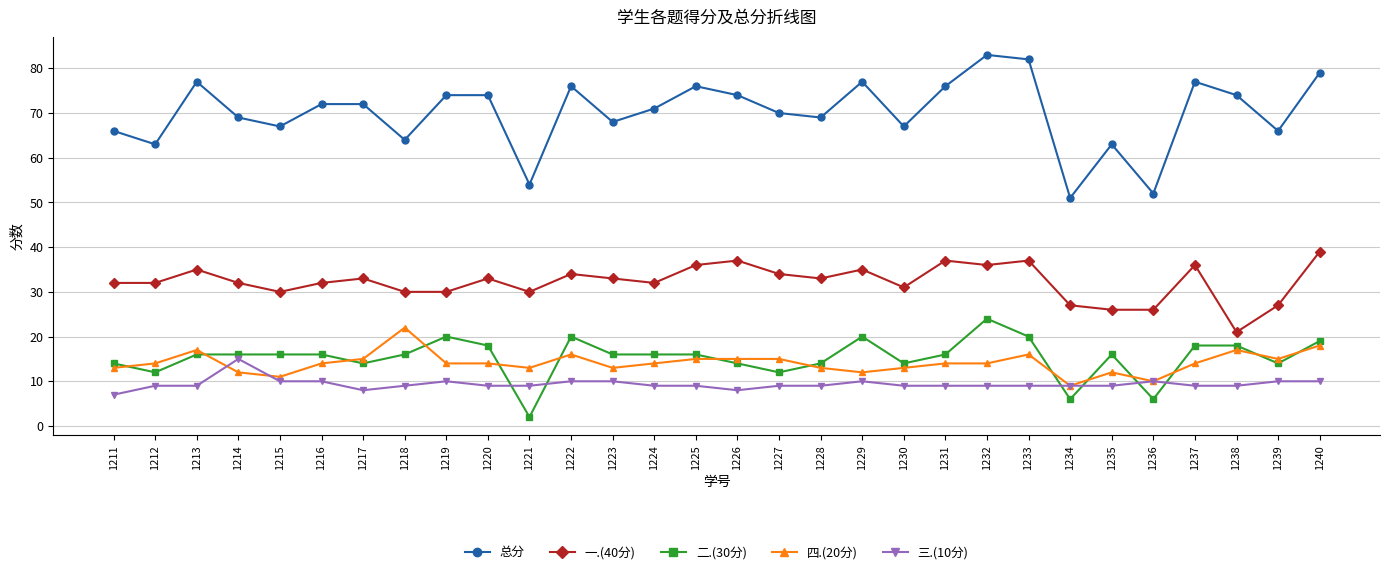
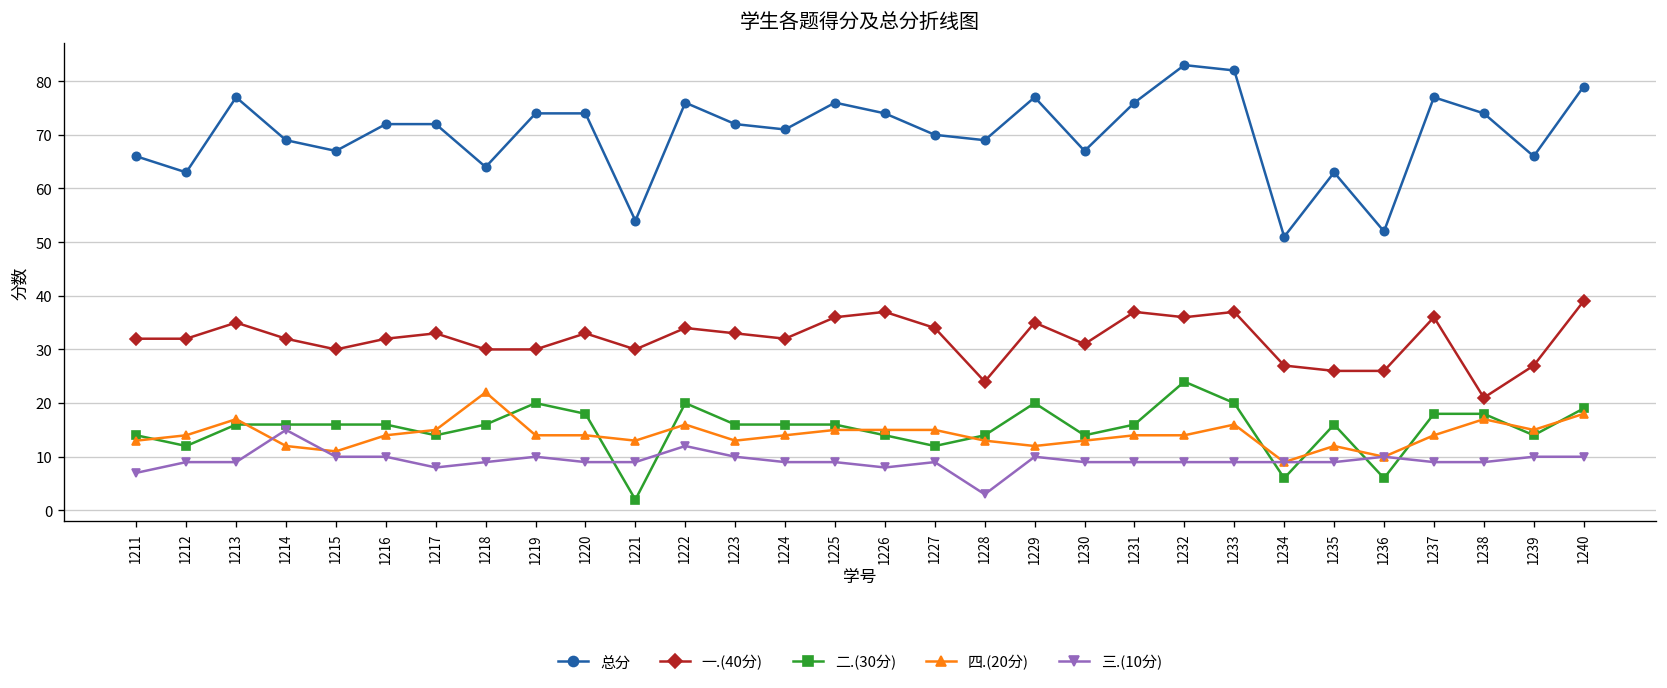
  {
    "总分": {
      "1211": 66,
      "1212": 63,
      "1213": 77,
      "1214": 69,
      "1215": 67,
      "1216": 72,
      "1217": 72,
      "1218": 64,
      "1219": 74,
      "1220": 74,
      "1221": 54,
      "1222": 76,
-     "1223": 68,
+     "1223": 72,
      "1224": 71,
      "1225": 76,
      "1226": 74,
      "1227": 70,
      "1228": 69,
      "1229": 77,
      "1230": 67,
      "1231": 76,
      "1232": 83,
      "1233": 82,
      "1234": 51,
      "1235": 63,
      "1236": 52,
      "1237": 77,
      "1238": 74,
      "1239": 66,
      "1240": 79
    },
    "一.(40分)": {
      "1211": 32,
      "1212": 32,
      "1213": 35,
      "1214": 32,
      "1215": 30,
      "1216": 32,
      "1217": 33,
      "1218": 30,
      "1219": 30,
      "1220": 33,
      "1221": 30,
      "1222": 34,
      "1223": 33,
      "1224": 32,
      "1225": 36,
      "1226": 37,
      "1227": 34,
-     "1228": 33,
+     "1228": 24,
      "1229": 35,
      "1230": 31,
      "1231": 37,
      "1232": 36,
      "1233": 37,
      "1234": 27,
      "1235": 26,
      "1236": 26,
      "1237": 36,
      "1238": 21,
      "1239": 27,
      "1240": 39
    },
    "二.(30分)": {
      "1211": 14,
      "1212": 12,
      "1213": 16,
      "1214": 16,
      "1215": 16,
      "1216": 16,
      "1217": 14,
      "1218": 16,
      "1219": 20,
      "1220": 18,
      "1221": 2,
      "1222": 20,
      "1223": 16,
      "1224": 16,
      "1225": 16,
      "1226": 14,
      "1227": 12,
      "1228": 14,
      "1229": 20,
      "1230": 14,
      "1231": 16,
      "1232": 24,
      "1233": 20,
      "1234": 6,
      "1235": 16,
      "1236": 6,
      "1237": 18,
      "1238": 18,
      "1239": 14,
      "1240": 19
    },
    "四.(20分)": {
      "1211": 13,
      "1212": 14,
      "1213": 17,
      "1214": 12,
      "1215": 11,
      "1216": 14,
      "1217": 15,
      "1218": 22,
      "1219": 14,
      "1220": 14,
      "1221": 13,
      "1222": 16,
      "1223": 13,
      "1224": 14,
      "1225": 15,
      "1226": 15,
      "1227": 15,
      "1228": 13,
      "1229": 12,
      "1230": 13,
      "1231": 14,
      "1232": 14,
      "1233": 16,
      "1235": 12,
      "1237": 14,
      "1238": 17,
      "1239": 15,
      "1240": 18
    },
    "三.(10分)": {
      "1211": 7,
      "1212": 9,
      "1213": 9,
      "1214": 15,
      "1215": 10,
      "1216": 10,
      "1217": 8,
      "1218": 9,
      "1219": 10,
      "1220": 9,
      "1221": 9,
-     "1222": 10,
+     "1222": 12,
      "1223": 10,
      "1224": 9,
      "1225": 9,
      "1226": 8,
      "1227": 9,
-     "1228": 9,
+     "1228": 3,
      "1229": 10,
      "1230": 9,
      "1231": 9,
      "1232": 9,
      "1233": 9,
      "1235": 9,
      "1237": 9,
      "1238": 9,
      "1239": 10,
      "1240": 10
    }
  }
